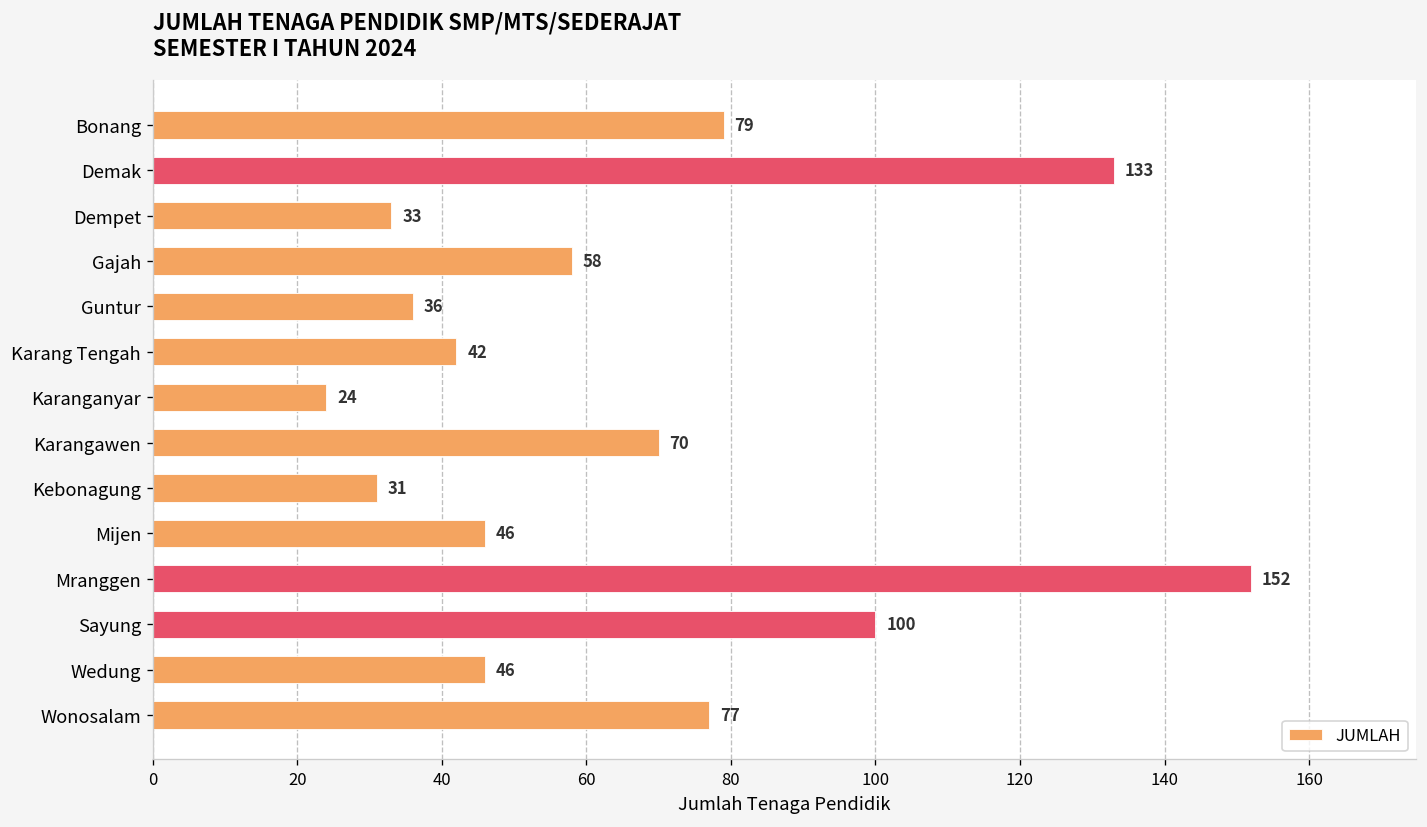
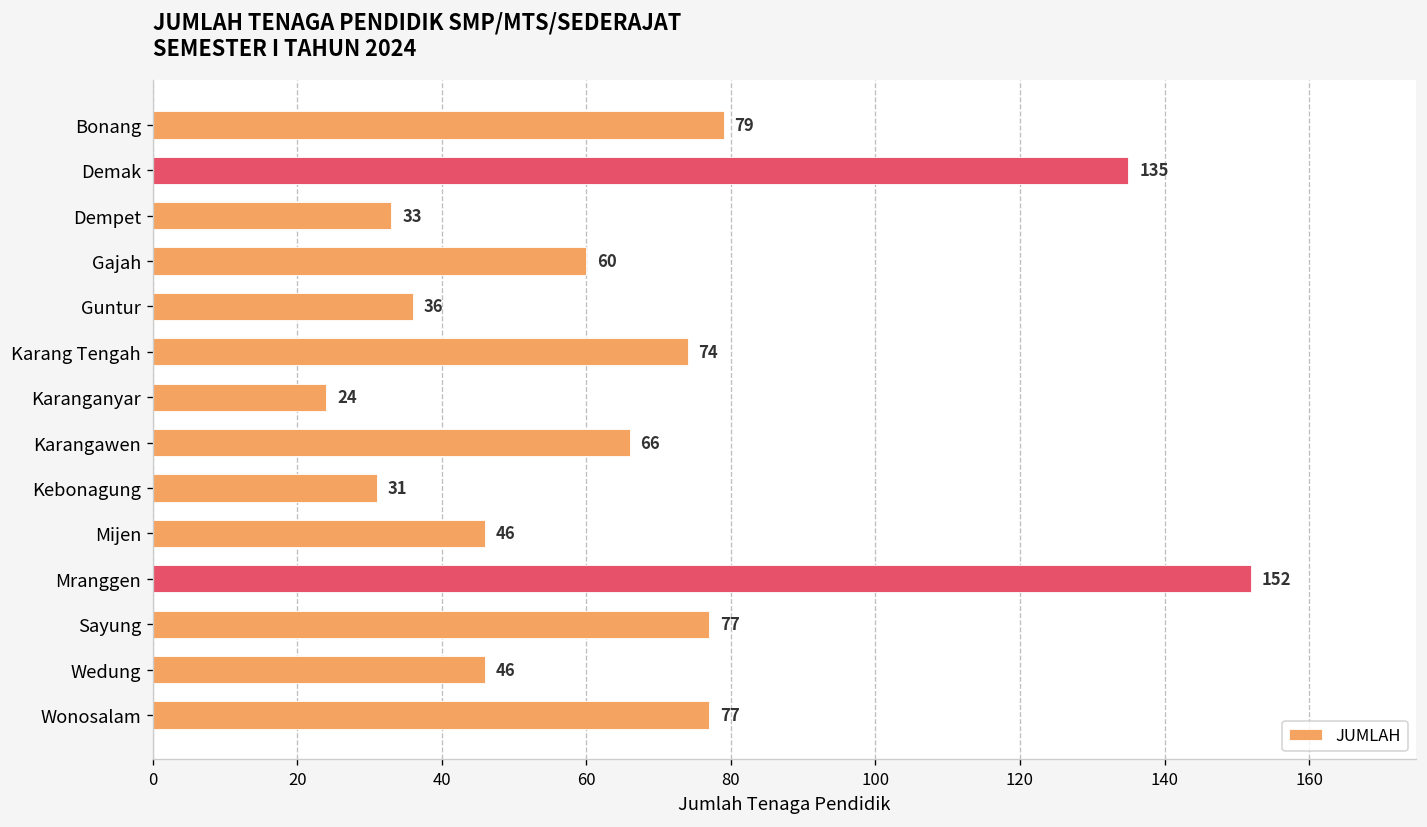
  {
    "Bonang": 79,
-   "Demak": 133,
+   "Demak": 135,
    "Dempet": 33,
-   "Gajah": 58,
+   "Gajah": 60,
    "Guntur": 36,
-   "Karang Tengah": 42,
+   "Karang Tengah": 74,
    "Karanganyar": 24,
-   "Karangawen": 70,
+   "Karangawen": 66,
    "Kebonagung": 31,
    "Mijen": 46,
    "Mranggen": 152,
-   "Sayung": 100,
+   "Sayung": 77,
    "Wedung": 46,
    "Wonosalam": 77
  }
